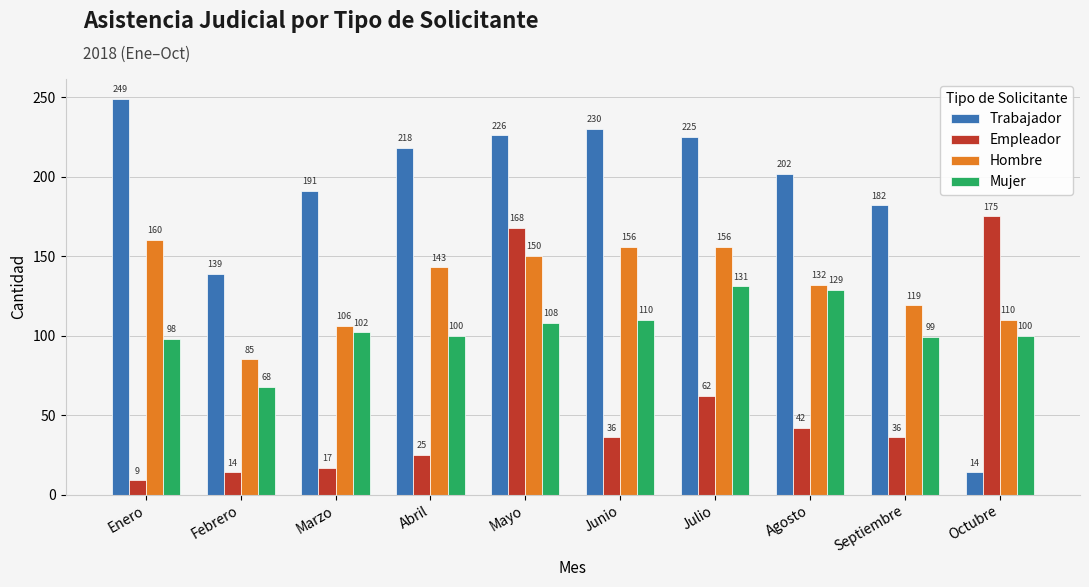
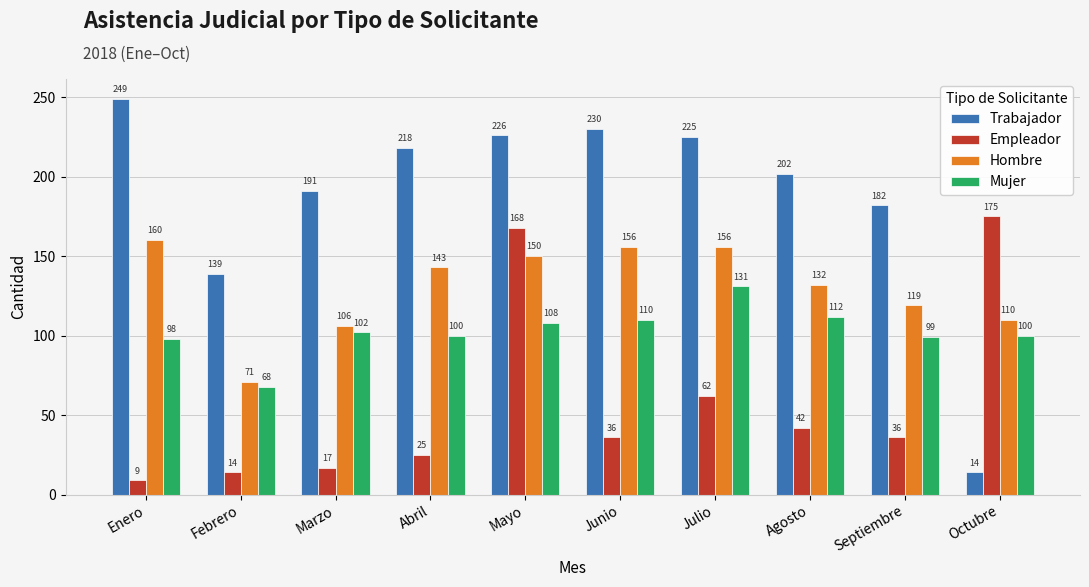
  {
    "Trabajador": {
      "Enero": 249,
      "Febrero": 139,
      "Marzo": 191,
      "Abril": 218,
      "Mayo": 226,
      "Junio": 230,
      "Julio": 225,
      "Agosto": 202,
      "Septiembre": 182,
      "Octubre": 14
    },
    "Empleador": {
      "Enero": 9,
      "Febrero": 14,
      "Marzo": 17,
      "Abril": 25,
      "Mayo": 168,
      "Junio": 36,
      "Julio": 62,
      "Agosto": 42,
      "Septiembre": 36,
      "Octubre": 175
    },
    "Hombre": {
      "Enero": 160,
-     "Febrero": 85,
+     "Febrero": 71,
      "Marzo": 106,
      "Abril": 143,
      "Mayo": 150,
      "Junio": 156,
      "Julio": 156,
      "Agosto": 132,
      "Septiembre": 119,
      "Octubre": 110
    },
    "Mujer": {
      "Enero": 98,
      "Febrero": 68,
      "Marzo": 102,
      "Abril": 100,
      "Mayo": 108,
      "Junio": 110,
      "Julio": 131,
-     "Agosto": 129,
+     "Agosto": 112,
      "Septiembre": 99,
      "Octubre": 100
    }
  }
